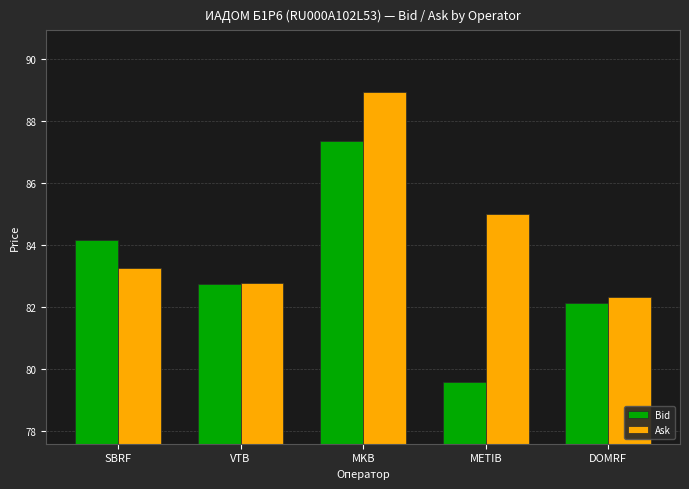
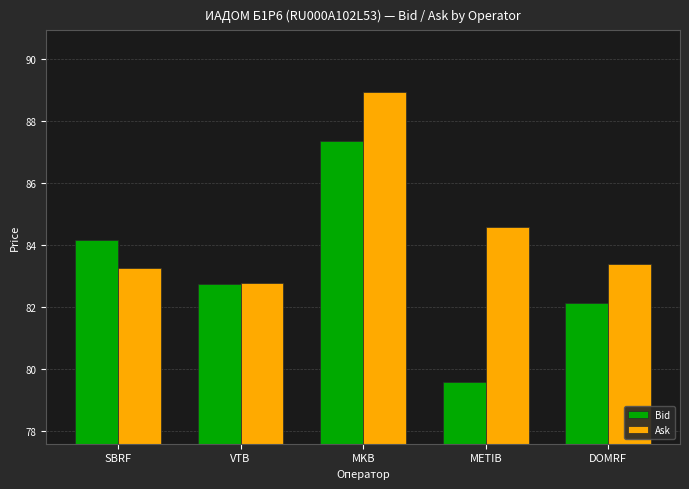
  {
    "Bid": {
      "SBRF": 84.2,
      "VTB": 82.7,
      "MKB": 87.4,
      "METIB": 79.6,
      "DOMRF": 82.1
    },
    "Ask": {
      "SBRF": 83.3,
      "VTB": 82.8,
      "MKB": 88.9,
-     "METIB": 85.0,
-     "DOMRF": 82.3
+     "METIB": 84.6,
+     "DOMRF": 83.4
    }
  }
